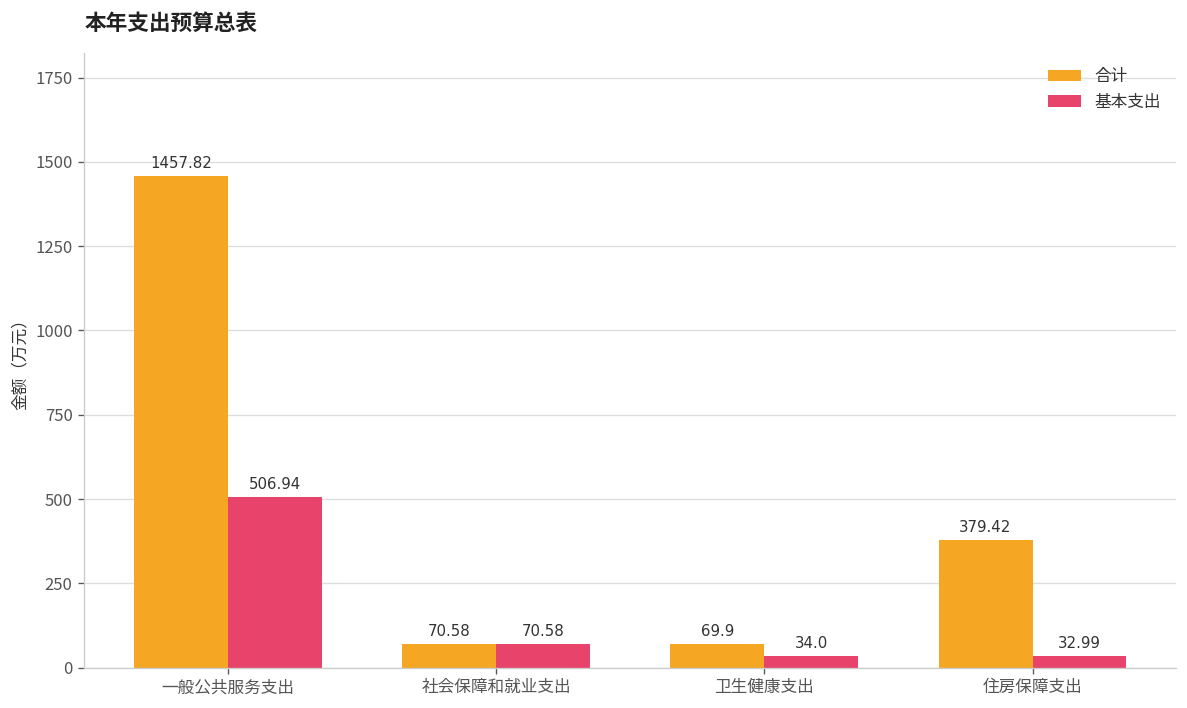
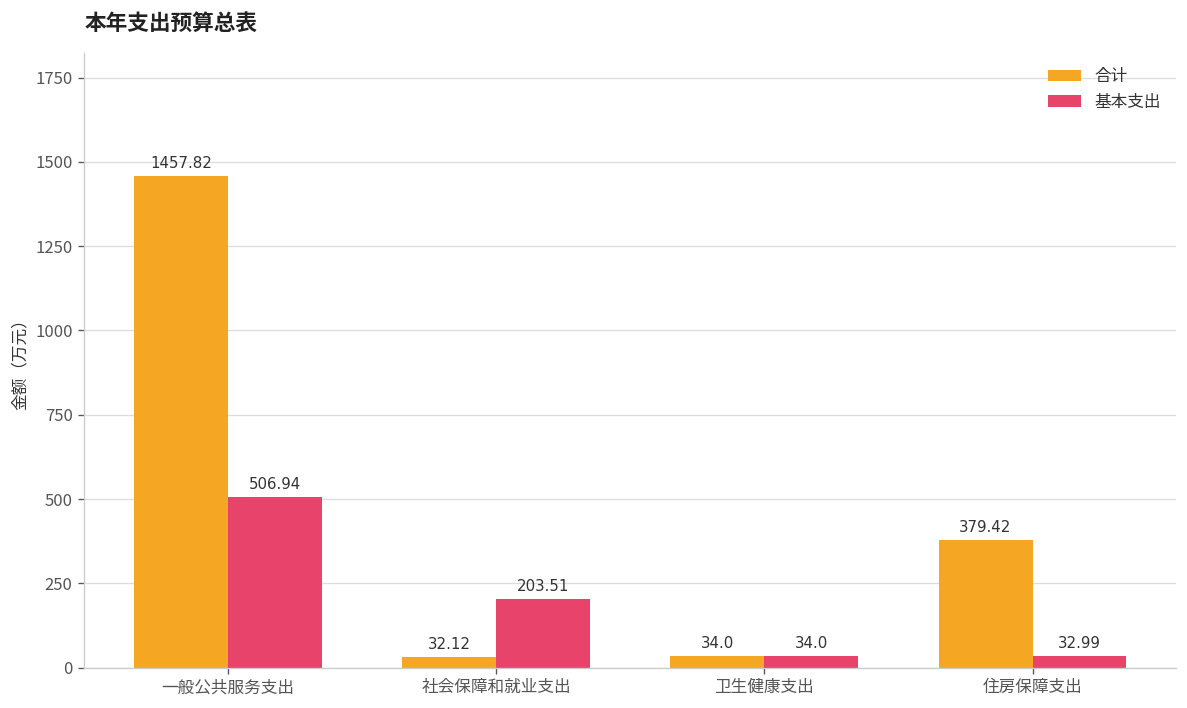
  {
    "合计": {
      "一般公共服务支出": 1457.82,
-     "社会保障和就业支出": 70.58,
-     "卫生健康支出": 69.9,
+     "社会保障和就业支出": 32.12,
+     "卫生健康支出": 34.0,
      "住房保障支出": 379.42
    },
    "基本支出": {
      "一般公共服务支出": 506.94,
-     "社会保障和就业支出": 70.58,
+     "社会保障和就业支出": 203.51,
      "卫生健康支出": 34.0,
      "住房保障支出": 32.99
    }
  }
